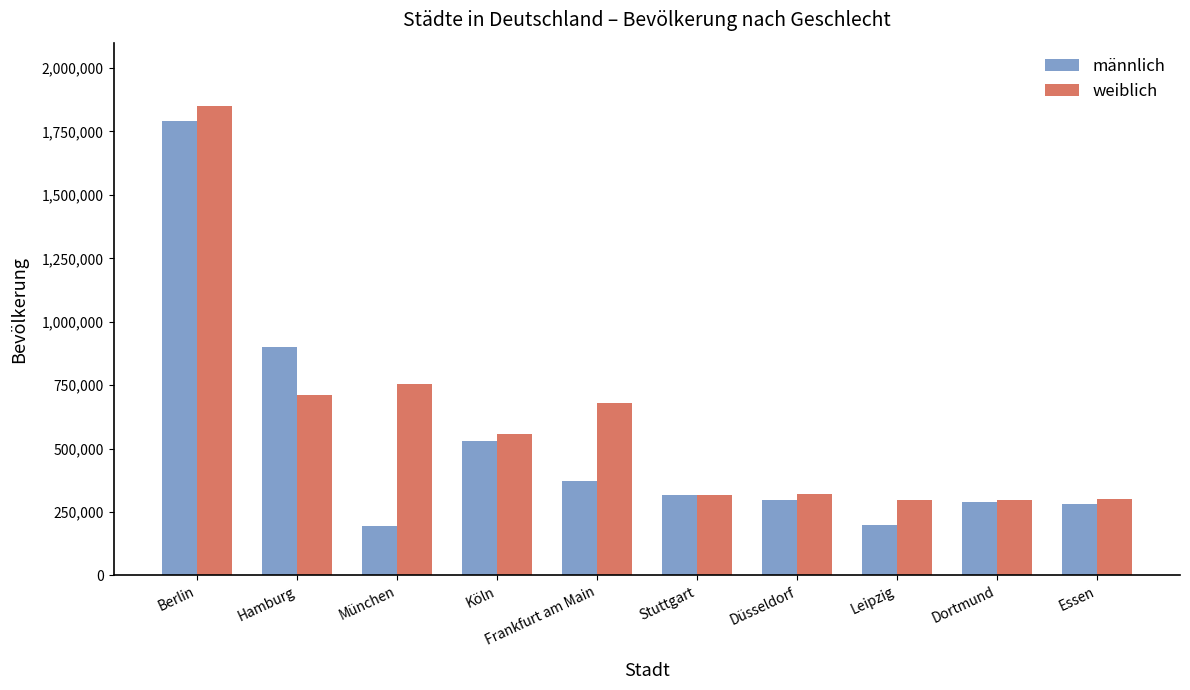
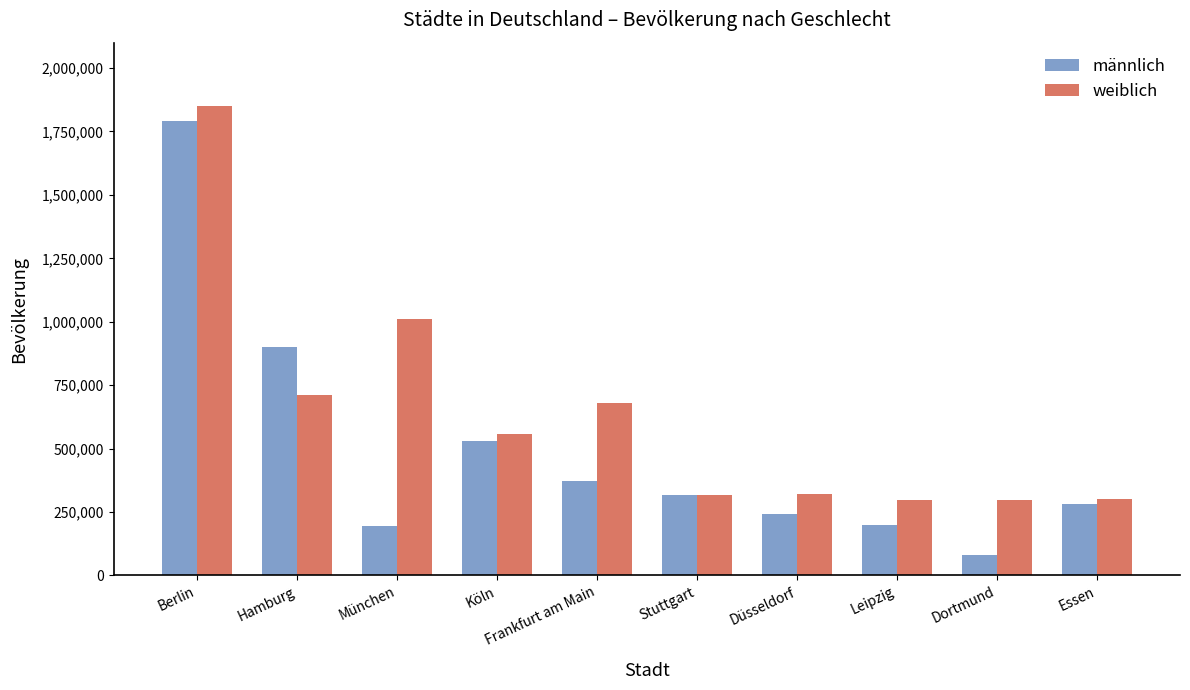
  {
    "männlich": {
      "Berlin": "1,790,000",
      "Hamburg": "900,000",
      "München": "190,000",
      "Köln": "530,000",
      "Frankfurt am Main": "370,000",
      "Stuttgart": "320,000",
-     "Düsseldorf": "300,000",
+     "Düsseldorf": "240,000",
      "Leipzig": "200,000",
-     "Dortmund": "290,000",
+     "Dortmund": "80,000",
      "Essen": "280,000"
    },
    "weiblich": {
      "Berlin": "1,850,000",
      "Hamburg": "710,000",
-     "München": "750,000",
+     "München": "1,010,000",
      "Köln": "560,000",
      "Frankfurt am Main": "680,000",
      "Stuttgart": "320,000",
      "Düsseldorf": "320,000",
      "Leipzig": "300,000",
      "Dortmund": "300,000",
      "Essen": "300,000"
    }
  }
